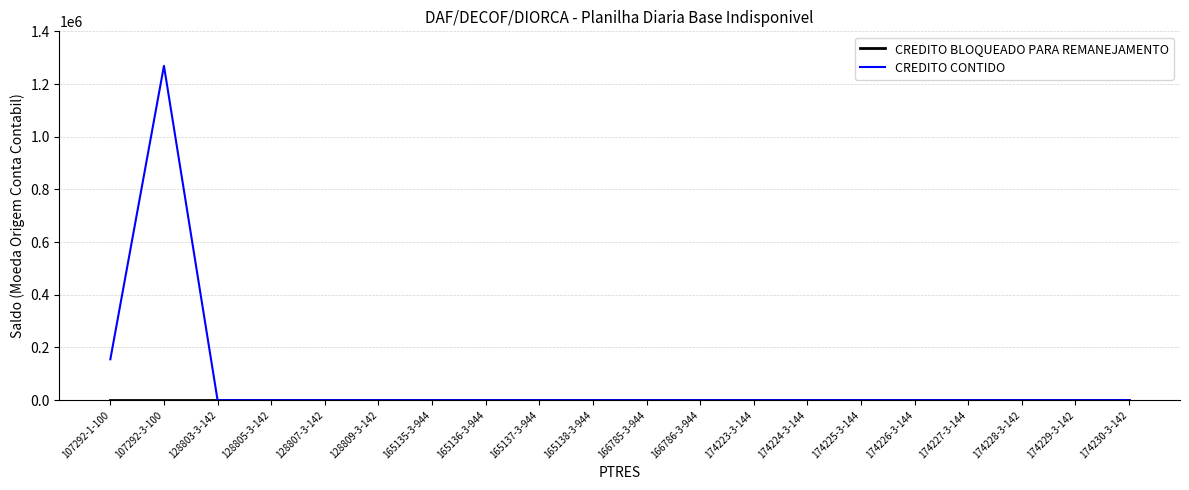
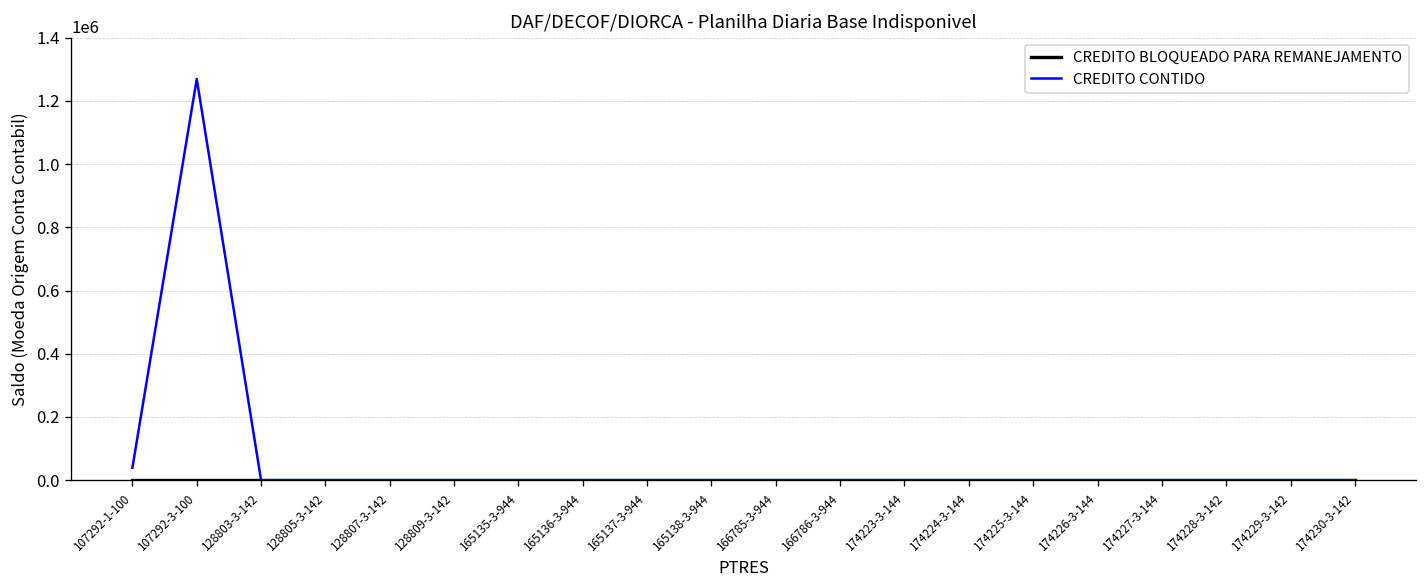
  {
    "CREDITO BLOQUEADO PARA REMANEJAMENTO": {
      "107292-1-100": 0,
      "107292-3-100": 0
    },
    "CREDITO CONTIDO": {
-     "107292-1-100": 160000,
+     "107292-1-100": 40000,
      "107292-3-100": 1270000
    }
  }
